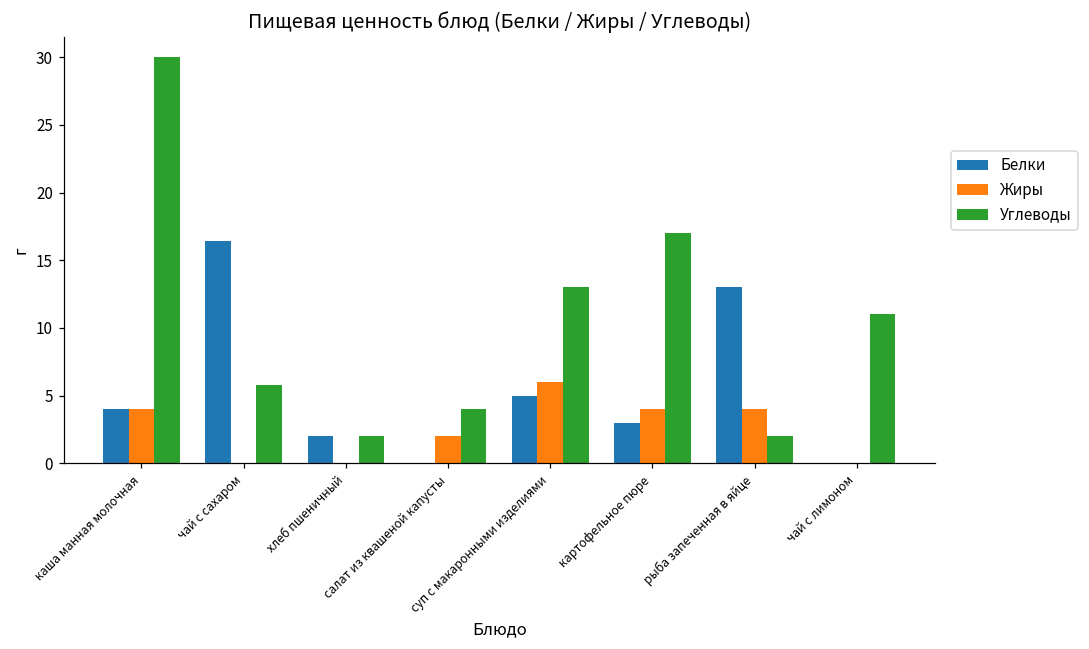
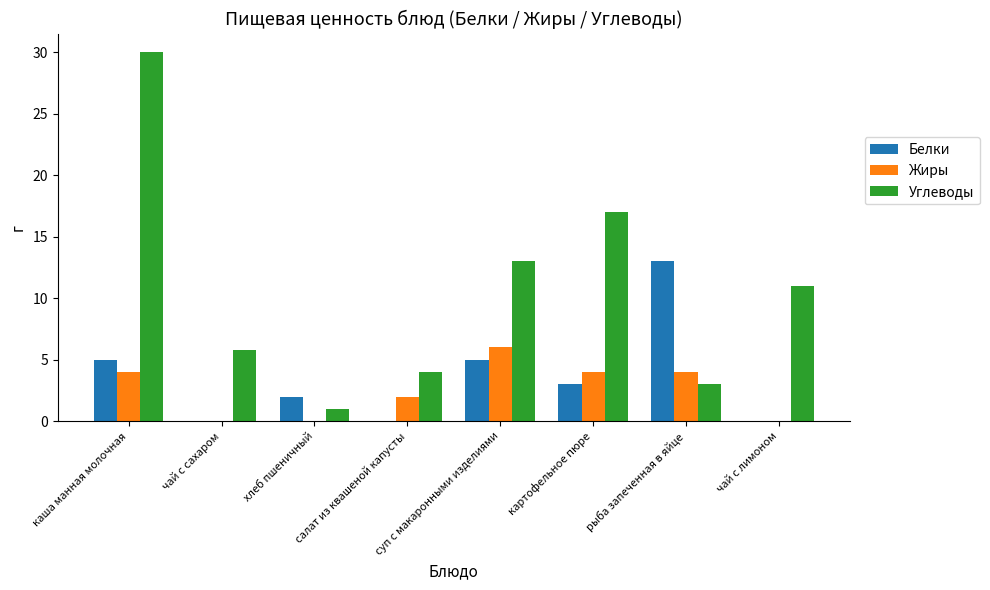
  {
    "Белки": {
-     "каша манная молочная": 4,
-     "чай с сахаром": 16.4,
+     "каша манная молочная": 5,
+     "чай с сахаром": 0.1,
      "хлеб пшеничный": 2.0,
      "салат из квашеной капусты": 0.0,
      "суп с макаронными изделиями": 5.0,
      "картофельное пюре": 3.0,
      "рыба запеченная в яйце": 13.0,
      "чай с лимоном": 0.0
    },
    "Жиры": {
      "каша манная молочная": 4.0,
      "чай с сахаром": 0.0,
      "хлеб пшеничный": 0.0,
      "салат из квашеной капусты": 2.0,
      "суп с макаронными изделиями": 6.0,
      "картофельное пюре": 4.0,
      "рыба запеченная в яйце": 4.0,
      "чай с лимоном": 0.0
    },
    "Углеводы": {
      "каша манная молочная": 30,
      "чай с сахаром": 6,
-     "хлеб пшеничный": 2,
+     "хлеб пшеничный": 1,
      "салат из квашеной капусты": 4,
      "суп с макаронными изделиями": 13,
      "картофельное пюре": 17,
-     "рыба запеченная в яйце": 2,
+     "рыба запеченная в яйце": 3,
      "чай с лимоном": 11
    }
  }
